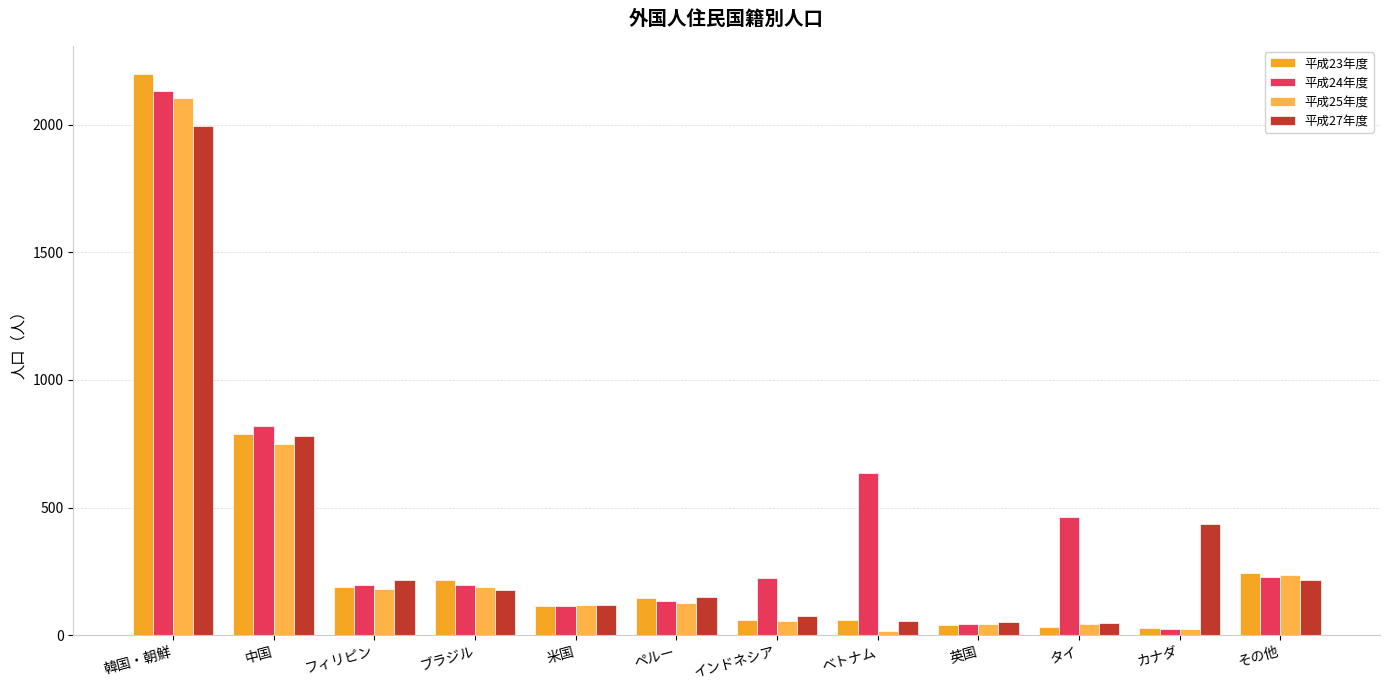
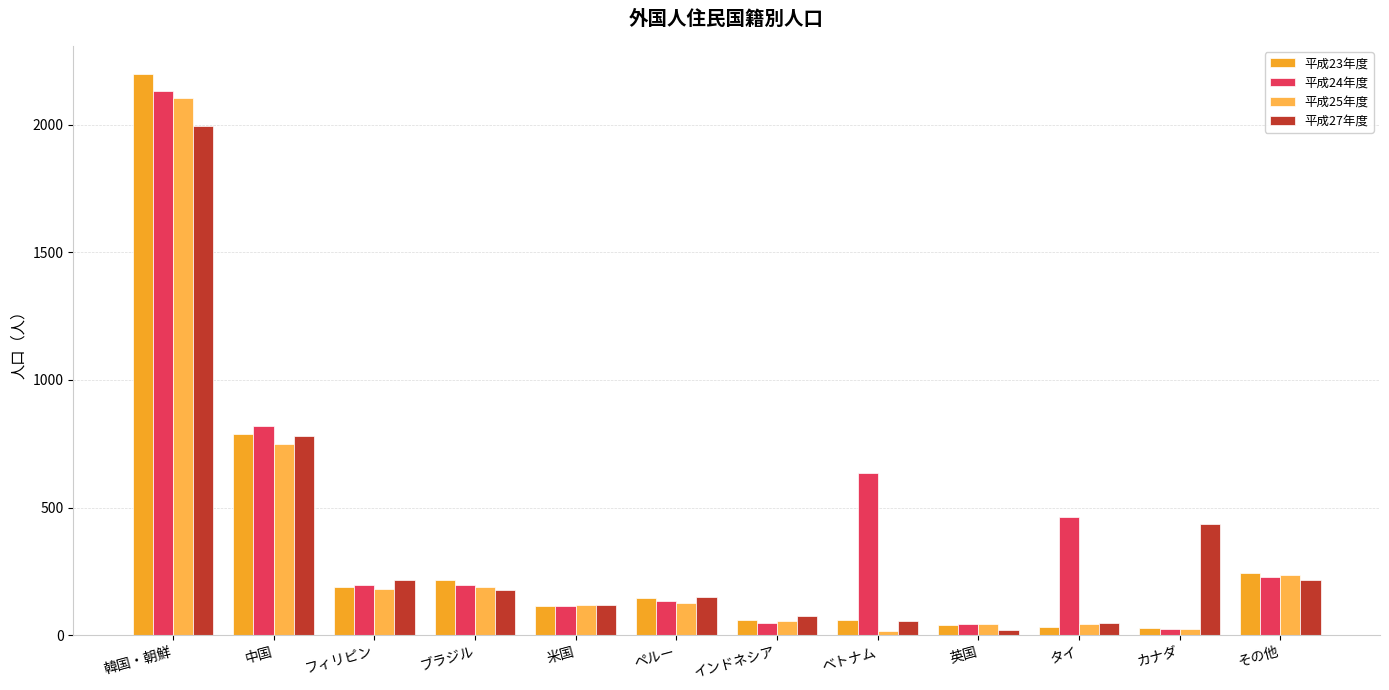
  {
    "平成24年度": {
      "韓国・朝鮮": 2130,
      "中国": 820,
      "フィリピン": 200,
      "ブラジル": 200,
      "米国": 110,
      "ペルー": 130,
-     "インドネシア": 230,
+     "インドネシア": 50,
      "ベトナム": 640,
      "英国": 50,
      "タイ": 460,
      "カナダ": 20,
      "その他": 230
    },
    "平成27年度": {
      "韓国・朝鮮": 2000,
      "中国": 780,
      "フィリピン": 220,
      "ブラジル": 180,
      "米国": 120,
      "ペルー": 150,
      "インドネシア": 80,
      "ベトナム": 60,
-     "英国": 50,
+     "英国": 20,
      "タイ": 50,
      "カナダ": 440,
      "その他": 220
    }
  }
